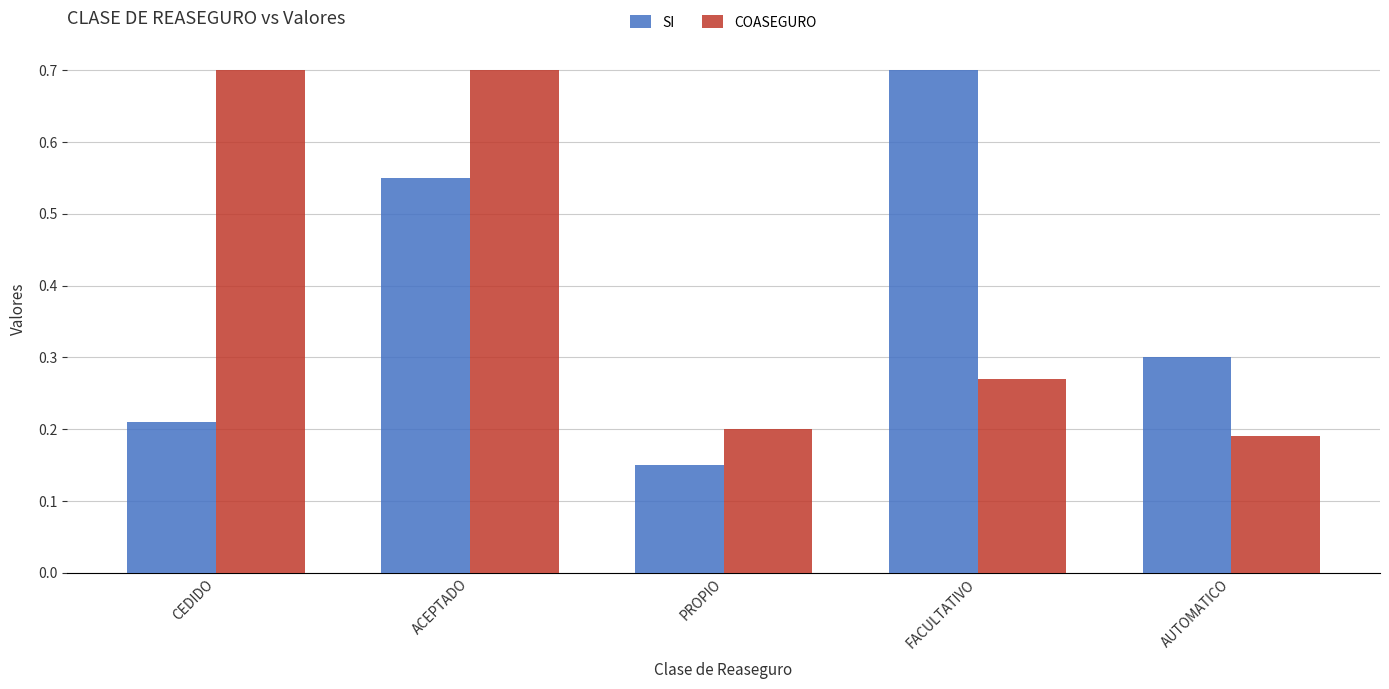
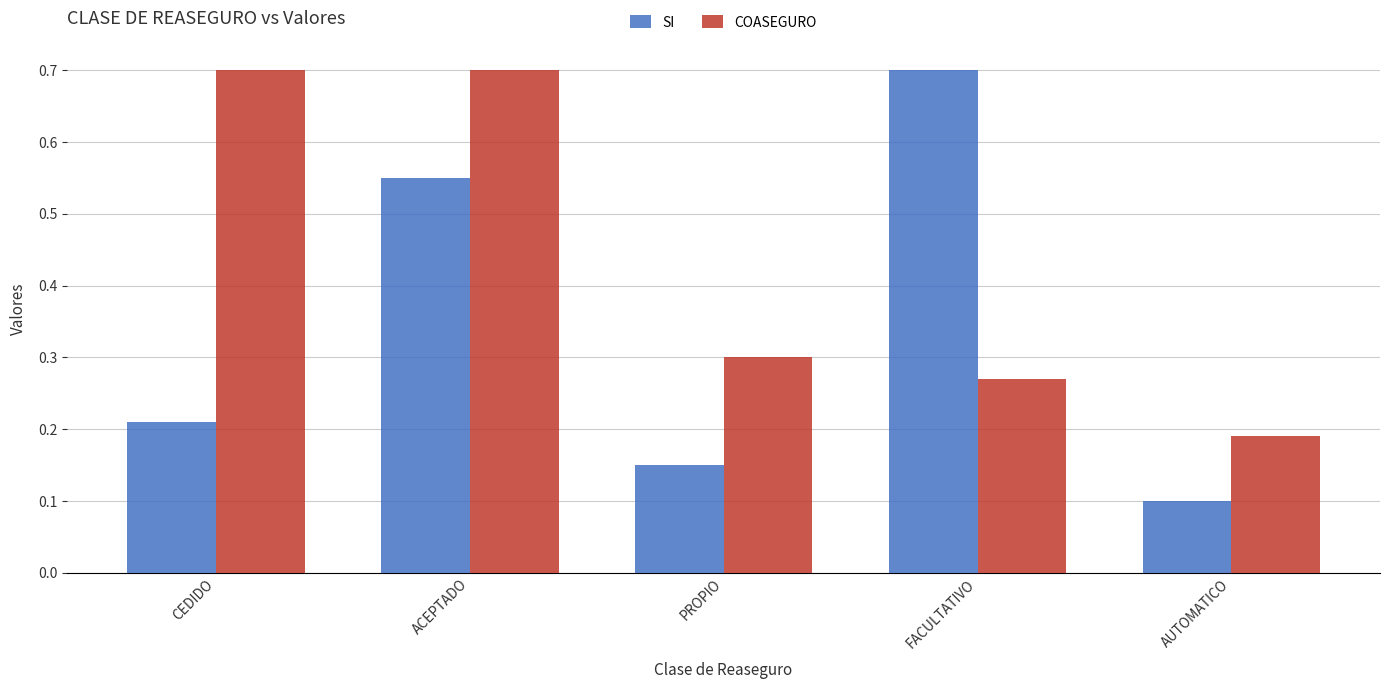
  {
    "SI": {
      "CEDIDO": 0.21,
      "ACEPTADO": 0.55,
      "PROPIO": 0.15,
      "FACULTATIVO": 0.7,
-     "AUTOMATICO": 0.3
+     "AUTOMATICO": 0.1
    },
    "COASEGURO": {
      "CEDIDO": 0.7,
      "ACEPTADO": 0.7,
-     "PROPIO": 0.2,
+     "PROPIO": 0.3,
      "FACULTATIVO": 0.27,
      "AUTOMATICO": 0.19
    }
  }
